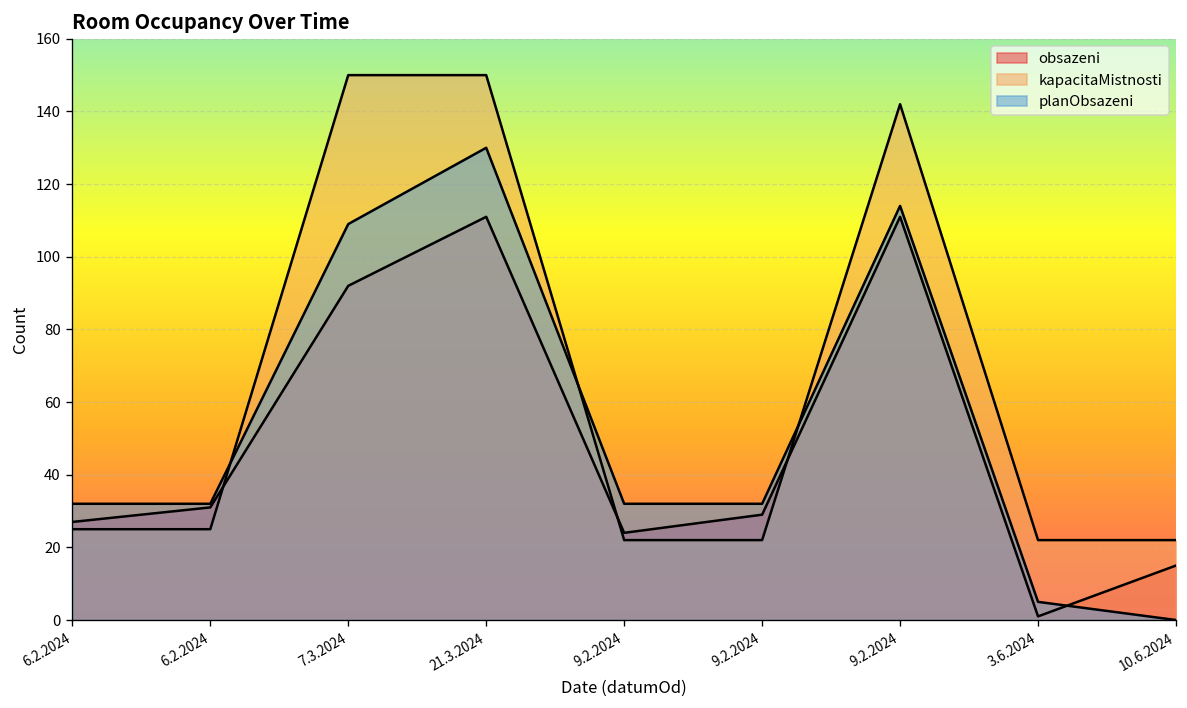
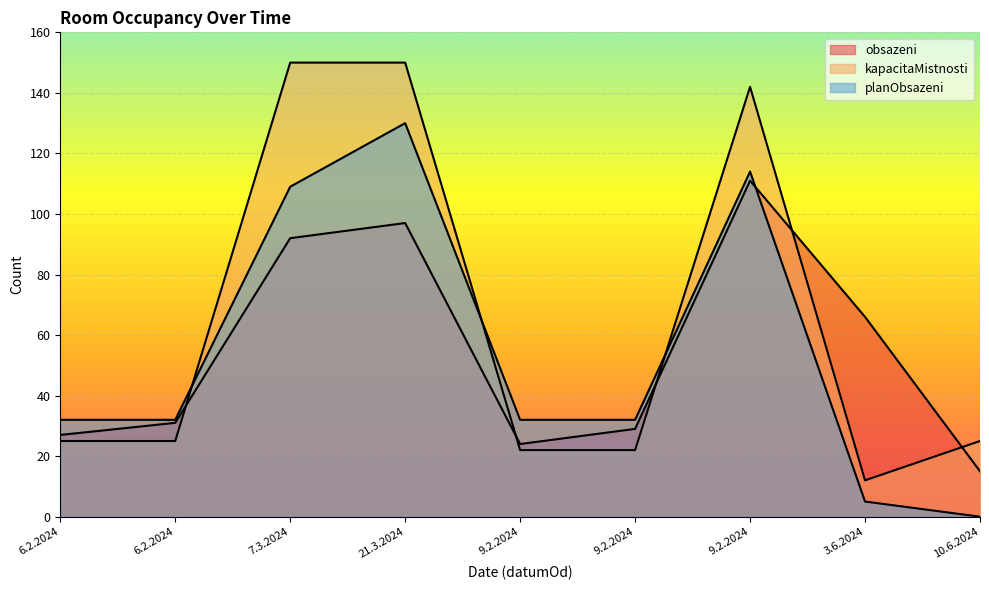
  {
    "obsazeni": {
      "7.3.2024": 92,
-     "21.3.2024": 111,
-     "3.6.2024": 1,
+     "21.3.2024": 97,
+     "3.6.2024": 66,
      "10.6.2024": 15
    },
    "kapacitaMistnosti": {
      "7.3.2024": 150,
      "21.3.2024": 150,
-     "3.6.2024": 22,
-     "10.6.2024": 22
+     "3.6.2024": 12,
+     "10.6.2024": 25
    },
    "planObsazeni": {
      "7.3.2024": 109,
      "21.3.2024": 130,
      "3.6.2024": 5,
      "10.6.2024": 0
    }
  }
